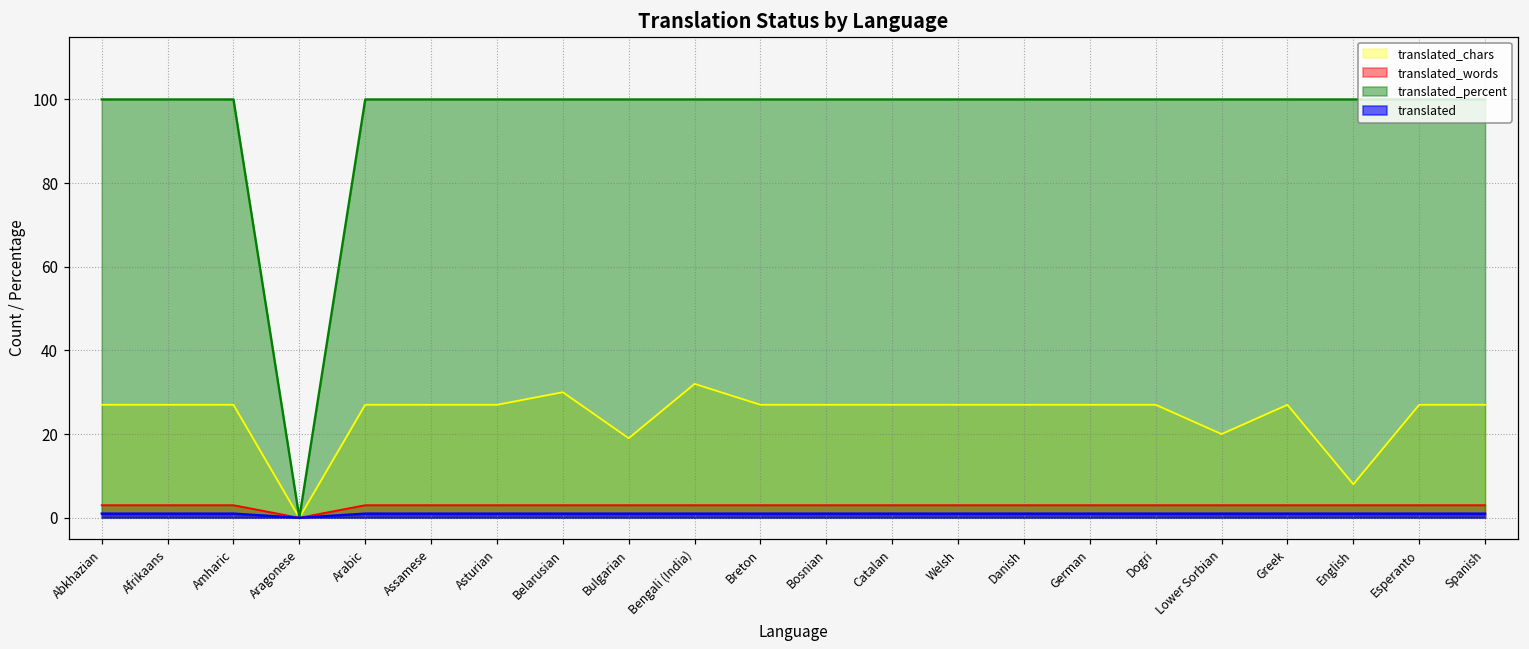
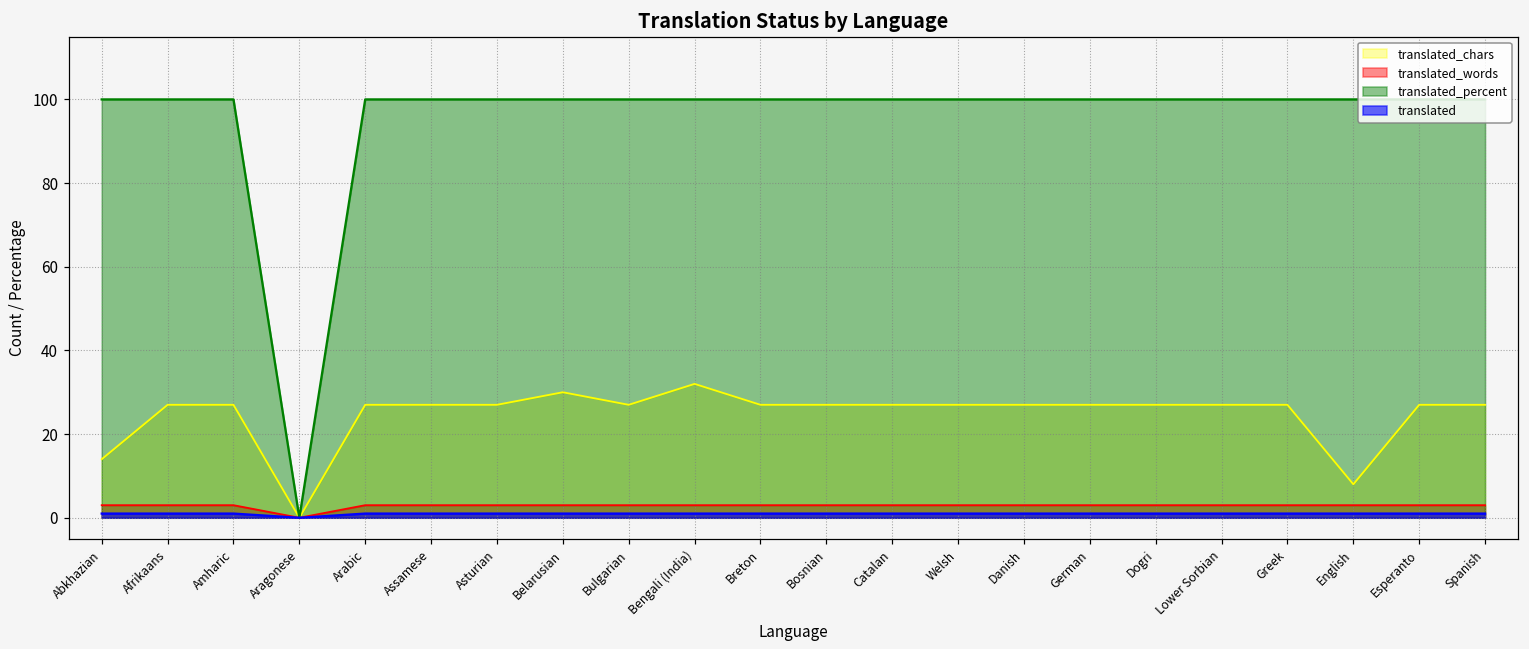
  {
    "translated_chars": {
-     "Abkhazian": 27,
+     "Abkhazian": 14,
      "Afrikaans": 27,
      "Amharic": 27,
      "Arabic": 27,
      "Assamese": 27,
      "Asturian": 27,
      "Belarusian": 30,
-     "Bulgarian": 19,
+     "Bulgarian": 27,
      "Bengali (India)": 32,
      "Breton": 27,
      "Bosnian": 27,
      "Catalan": 27,
      "Welsh": 27,
      "Danish": 27,
      "German": 27,
      "Dogri": 27,
-     "Lower Sorbian": 20,
+     "Lower Sorbian": 27,
      "Greek": 27,
      "English": 8,
      "Esperanto": 27,
      "Spanish": 27
    },
    "translated_words": {
      "Abkhazian": 3,
      "Afrikaans": 3,
      "Amharic": 3,
      "Arabic": 3,
      "Assamese": 3,
      "Asturian": 3,
      "Belarusian": 3,
      "Bulgarian": 3,
      "Bengali (India)": 3,
      "Breton": 3,
      "Bosnian": 3,
      "Catalan": 3,
      "Welsh": 3,
      "Danish": 3,
      "German": 3,
      "Dogri": 3,
      "Lower Sorbian": 3,
      "Greek": 3,
      "English": 3,
      "Esperanto": 3,
      "Spanish": 3
    },
    "translated_percent": {
      "Abkhazian": 100,
      "Afrikaans": 100,
      "Amharic": 100,
      "Arabic": 100,
      "Assamese": 100,
      "Asturian": 100,
      "Belarusian": 100,
      "Bulgarian": 100,
      "Bengali (India)": 100,
      "Breton": 100,
      "Bosnian": 100,
      "Catalan": 100,
      "Welsh": 100,
      "Danish": 100,
      "German": 100,
      "Dogri": 100,
      "Lower Sorbian": 100,
      "Greek": 100,
      "English": 100
    },
    "translated": {
      "Abkhazian": 1,
      "Afrikaans": 1,
      "Amharic": 1,
      "Arabic": 1,
      "Assamese": 1,
      "Asturian": 1,
      "Belarusian": 1,
      "Bulgarian": 1,
      "Bengali (India)": 1,
      "Breton": 1,
      "Bosnian": 1,
      "Catalan": 1,
      "Welsh": 1,
      "Danish": 1,
      "German": 1,
      "Dogri": 1,
      "Lower Sorbian": 1,
      "Greek": 1,
      "English": 1,
      "Esperanto": 1,
      "Spanish": 1
    }
  }
